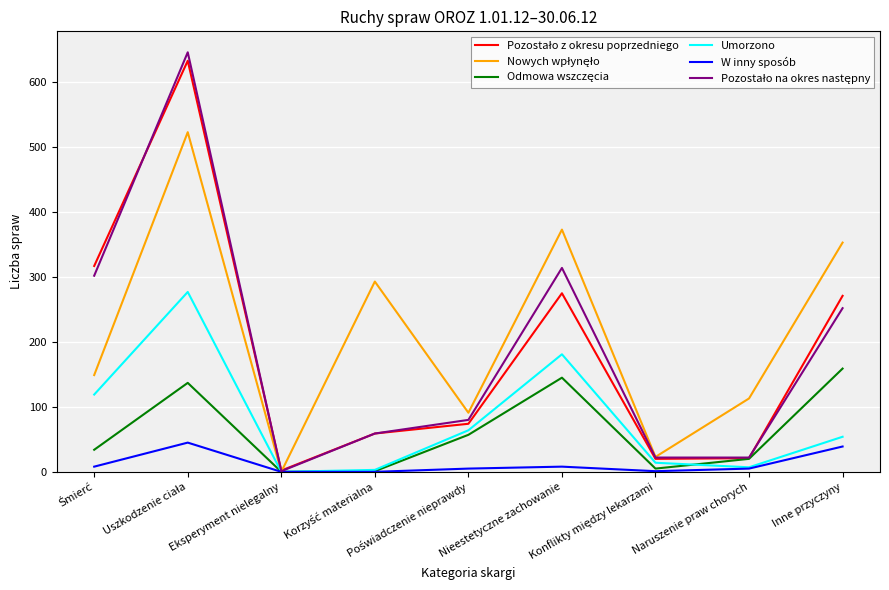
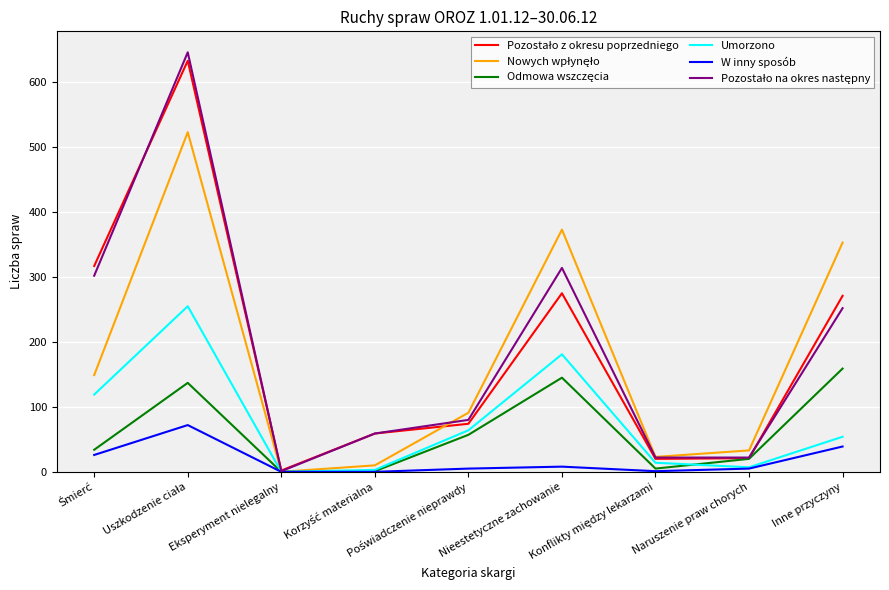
  {
    "Pozostało z okresu poprzedniego": {
      "Śmierć": 320,
      "Uszkodzenie ciała": 630,
      "Poświadczenie nieprawdy": 70,
      "Nieestetyczne zachowanie": 280,
      "Inne przyczyny": 270
    },
    "Nowych wpłynęło": {
      "Śmierć": 150,
      "Uszkodzenie ciała": 520,
-     "Korzyść materialna": 290,
+     "Korzyść materialna": 10,
      "Poświadczenie nieprawdy": 90,
      "Nieestetyczne zachowanie": 370,
-     "Naruszenie praw chorych": 110,
+     "Naruszenie praw chorych": 30,
      "Inne przyczyny": 350
    },
    "Odmowa wszczęcia": {
      "Śmierć": 30,
      "Uszkodzenie ciała": 140,
      "Poświadczenie nieprawdy": 60,
      "Nieestetyczne zachowanie": 150,
      "Konflikty między lekarzami": 10,
      "Inne przyczyny": 160
    },
    "Umorzono": {
      "Śmierć": 120,
-     "Uszkodzenie ciała": 280,
+     "Uszkodzenie ciała": 260,
      "Poświadczenie nieprawdy": 60,
      "Nieestetyczne zachowanie": 180,
      "Konflikty między lekarzami": 10,
      "Inne przyczyny": 50
    },
    "W inny sposób": {
-     "Śmierć": 10,
-     "Uszkodzenie ciała": 50,
+     "Śmierć": 30,
+     "Uszkodzenie ciała": 70,
      "Poświadczenie nieprawdy": 10,
      "Nieestetyczne zachowanie": 10,
      "Konflikty między lekarzami": 0,
      "Inne przyczyny": 40
    },
    "Pozostało na okres następny": {
      "Śmierć": 300,
      "Uszkodzenie ciała": 650,
      "Poświadczenie nieprawdy": 80,
      "Nieestetyczne zachowanie": 310,
      "Inne przyczyny": 250
    }
  }
